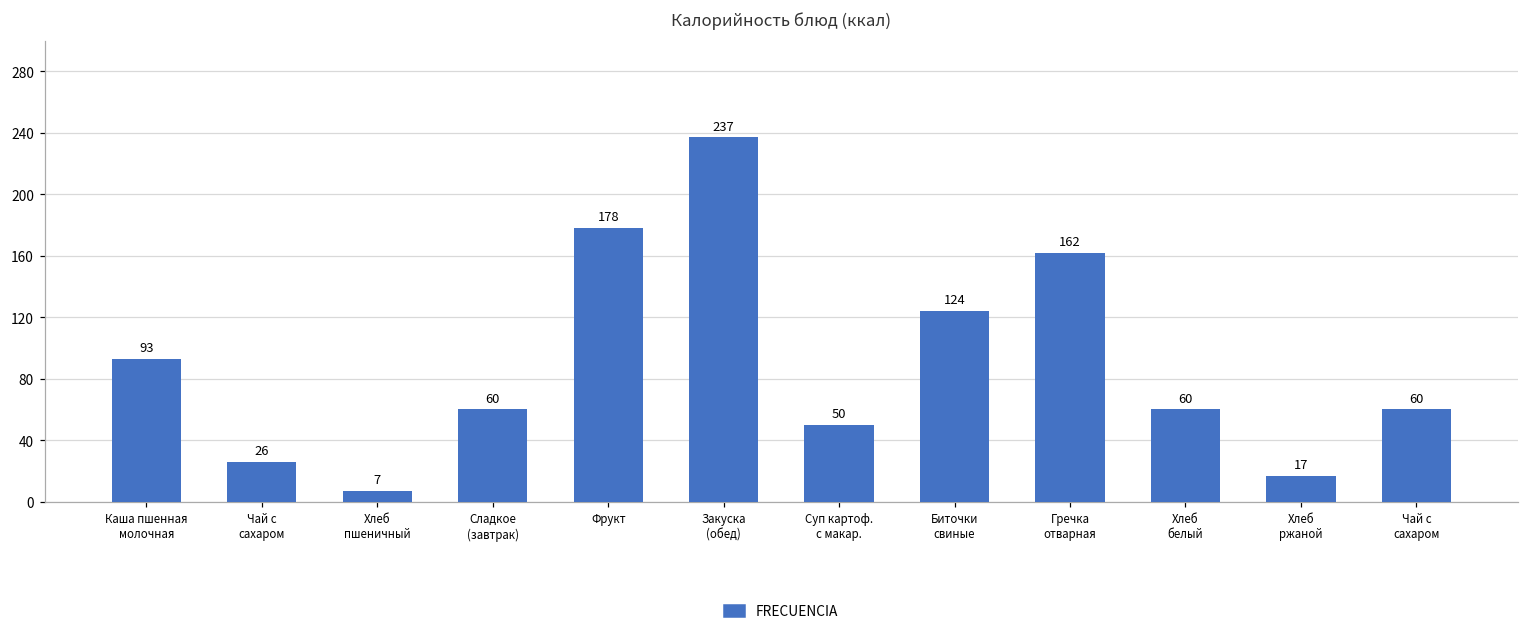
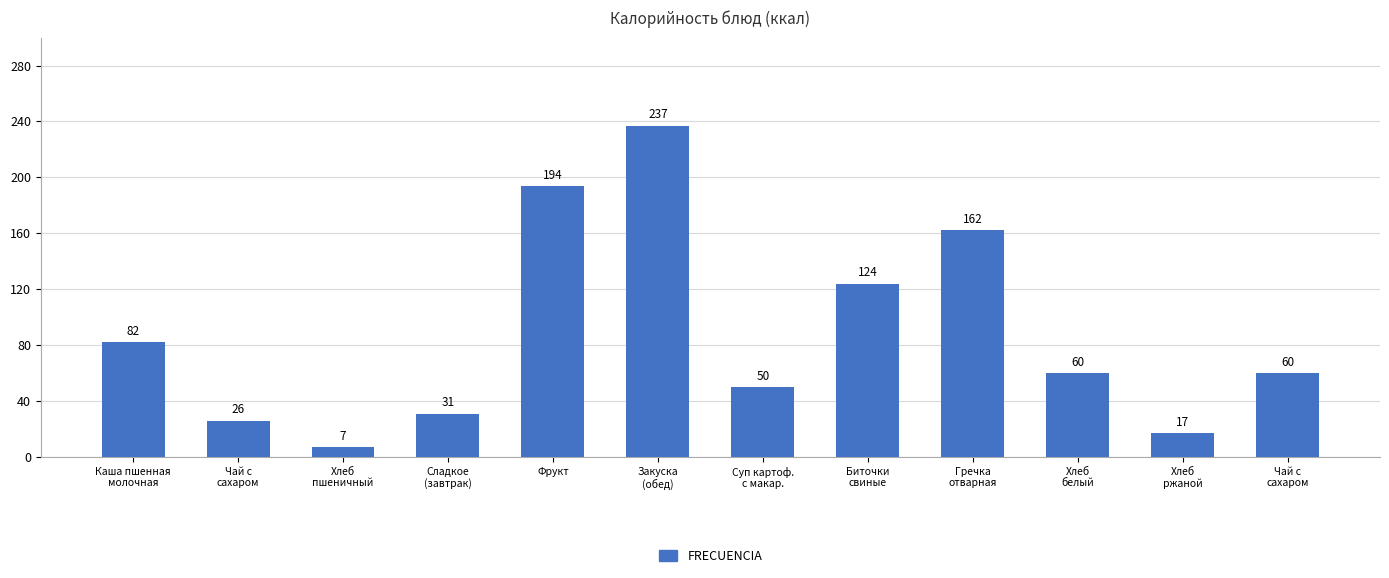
  {
-   "Каша пшенная молочная": 93,
+   "Каша пшенная молочная": 82,
    "Хлеб пшеничный": 7,
-   "Сладкое (завтрак)": 60,
-   "Фрукт": 178,
+   "Сладкое (завтрак)": 31,
+   "Фрукт": 194,
    "Закуска (обед)": 237,
    "Суп картоф. с макар.": 50,
    "Биточки свиные": 124,
    "Гречка отварная": 162,
    "Хлеб белый": 60,
    "Хлеб ржаной": 17
  }
